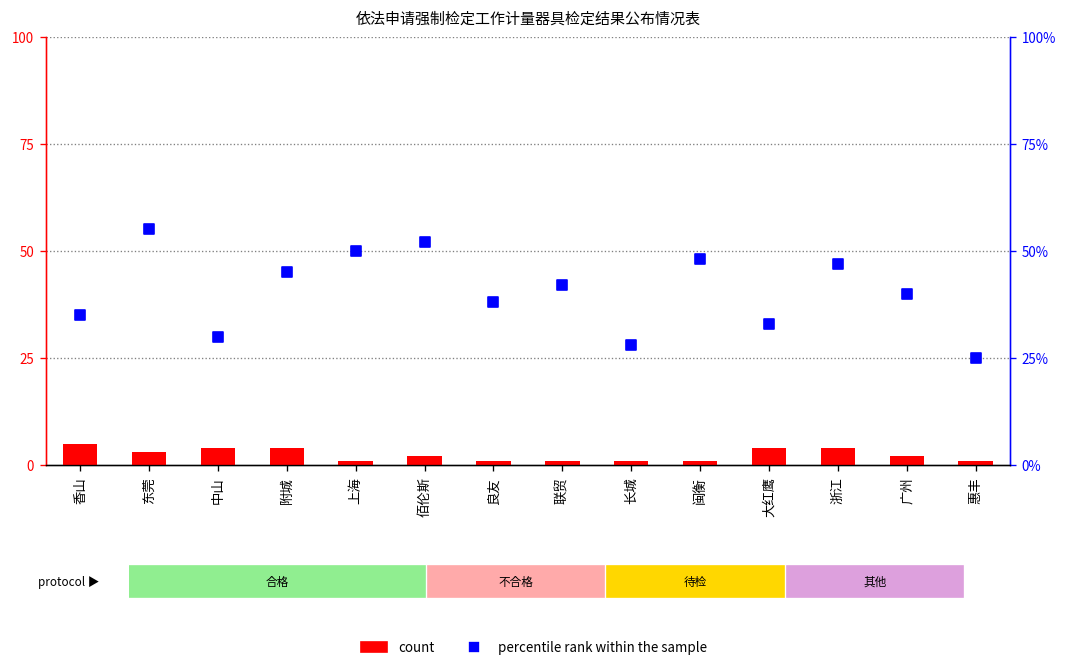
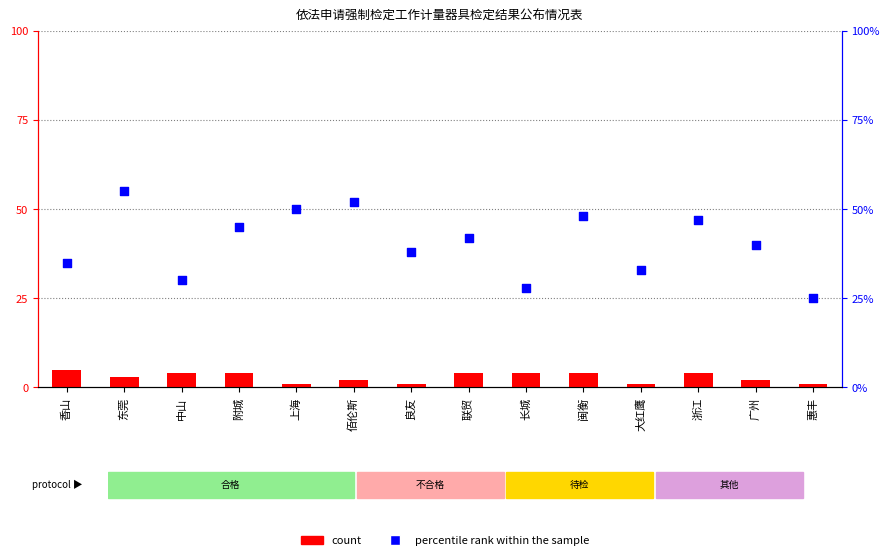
  {
    "count": {
      "香山": 5,
      "东莞": 3,
      "中山": 4,
      "附城": 4,
      "上海": 1,
      "佰伦斯": 2,
      "良友": 1,
-     "联贸": 1,
-     "长城": 1,
-     "闽衡": 1,
-     "大红鹰": 4,
+     "联贸": 4,
+     "长城": 4,
+     "闽衡": 4,
+     "大红鹰": 1,
      "浙江": 4,
      "广州": 2,
      "惠丰": 1
    }
  }
